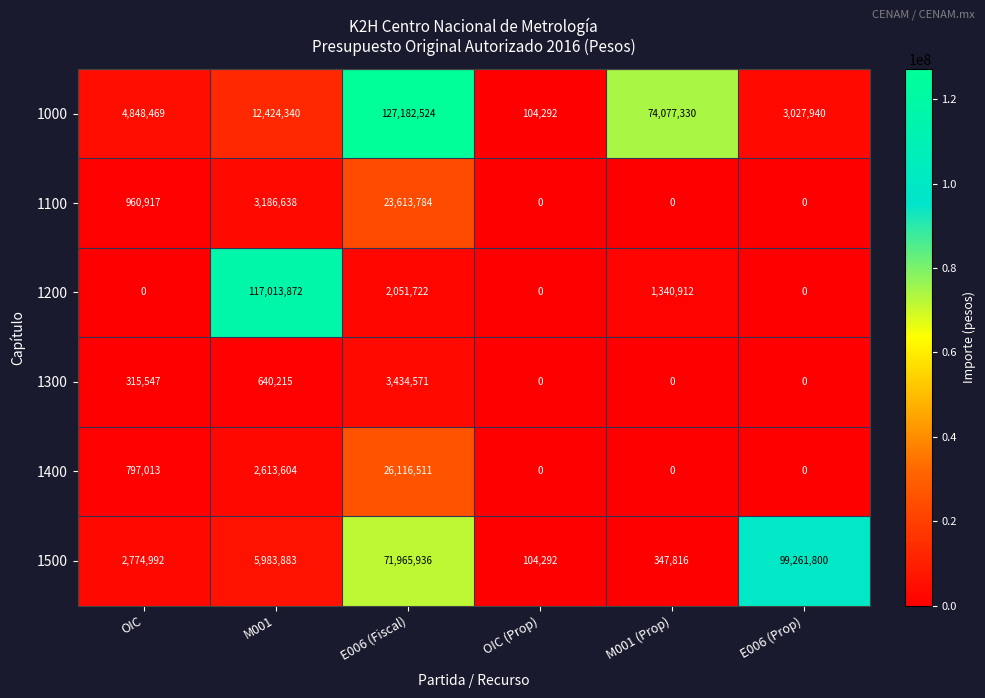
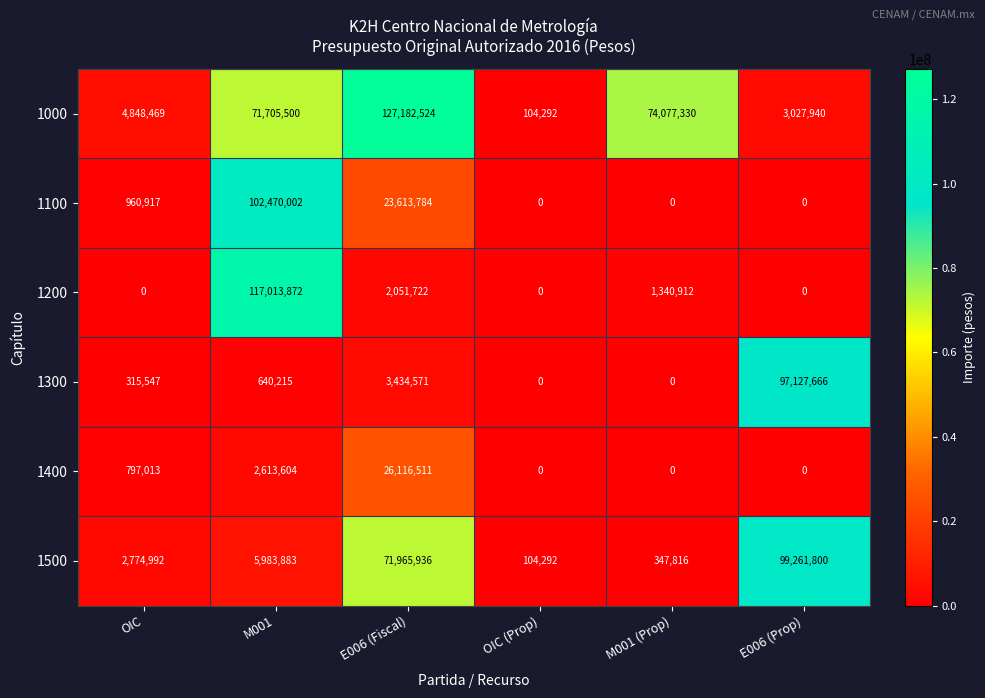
  {
    "1000": {
      "OIC": "4,848,469",
-     "M001": "12,424,340",
+     "M001": "71,705,500",
      "E006 (Fiscal)": "127,182,524",
      "OIC (Prop)": "104,292",
      "M001 (Prop)": "74,077,330",
      "E006 (Prop)": "3,027,940"
    },
    "1100": {
      "OIC": "960,917",
-     "M001": "3,186,638",
+     "M001": "102,470,002",
      "E006 (Fiscal)": "23,613,784",
      "OIC (Prop)": "0",
      "M001 (Prop)": "0",
      "E006 (Prop)": "0"
    },
    "1200": {
      "OIC": "0",
      "M001": "117,013,872",
      "E006 (Fiscal)": "2,051,722",
      "OIC (Prop)": "0",
      "M001 (Prop)": "1,340,912",
      "E006 (Prop)": "0"
    },
    "1300": {
      "OIC": "315,547",
      "M001": "640,215",
      "E006 (Fiscal)": "3,434,571",
      "OIC (Prop)": "0",
      "M001 (Prop)": "0",
-     "E006 (Prop)": "0"
+     "E006 (Prop)": "97,127,666"
    },
    "1400": {
      "OIC": "797,013",
      "M001": "2,613,604",
      "E006 (Fiscal)": "26,116,511",
      "OIC (Prop)": "0",
      "M001 (Prop)": "0",
      "E006 (Prop)": "0"
    },
    "1500": {
      "OIC": "2,774,992",
      "M001": "5,983,883",
      "E006 (Fiscal)": "71,965,936",
      "OIC (Prop)": "104,292",
      "M001 (Prop)": "347,816",
      "E006 (Prop)": "99,261,800"
    }
  }
